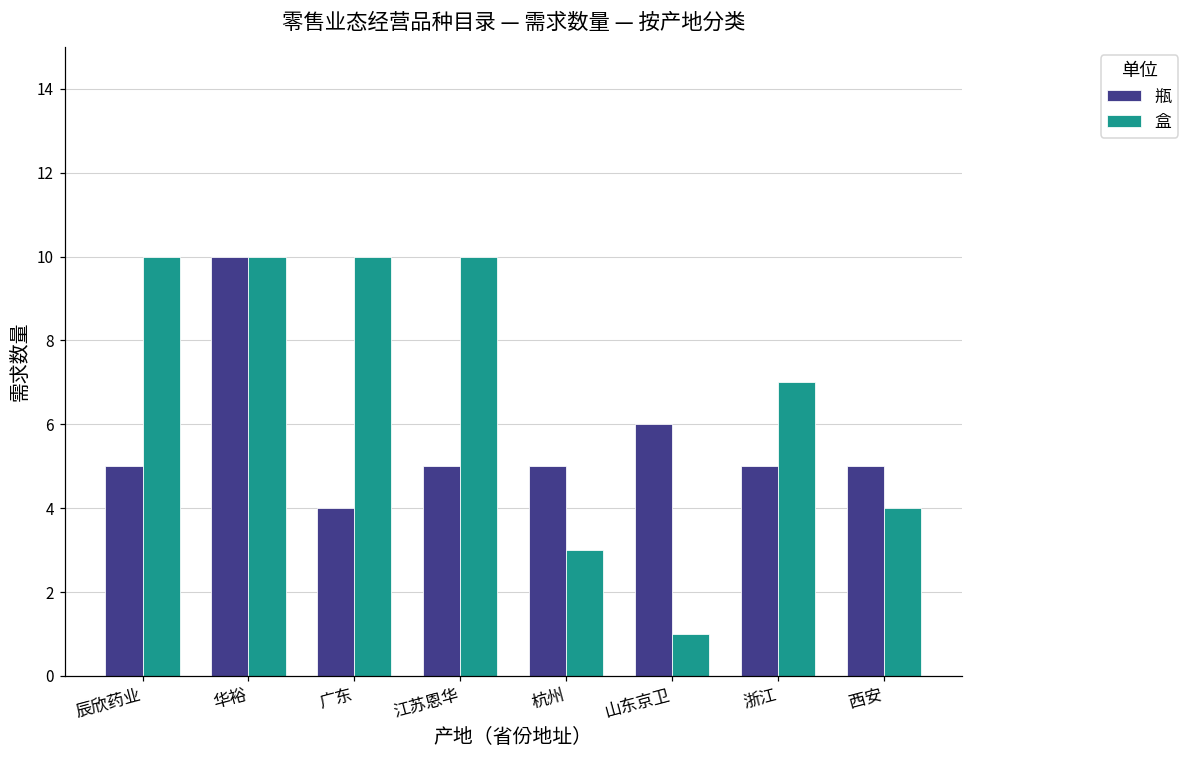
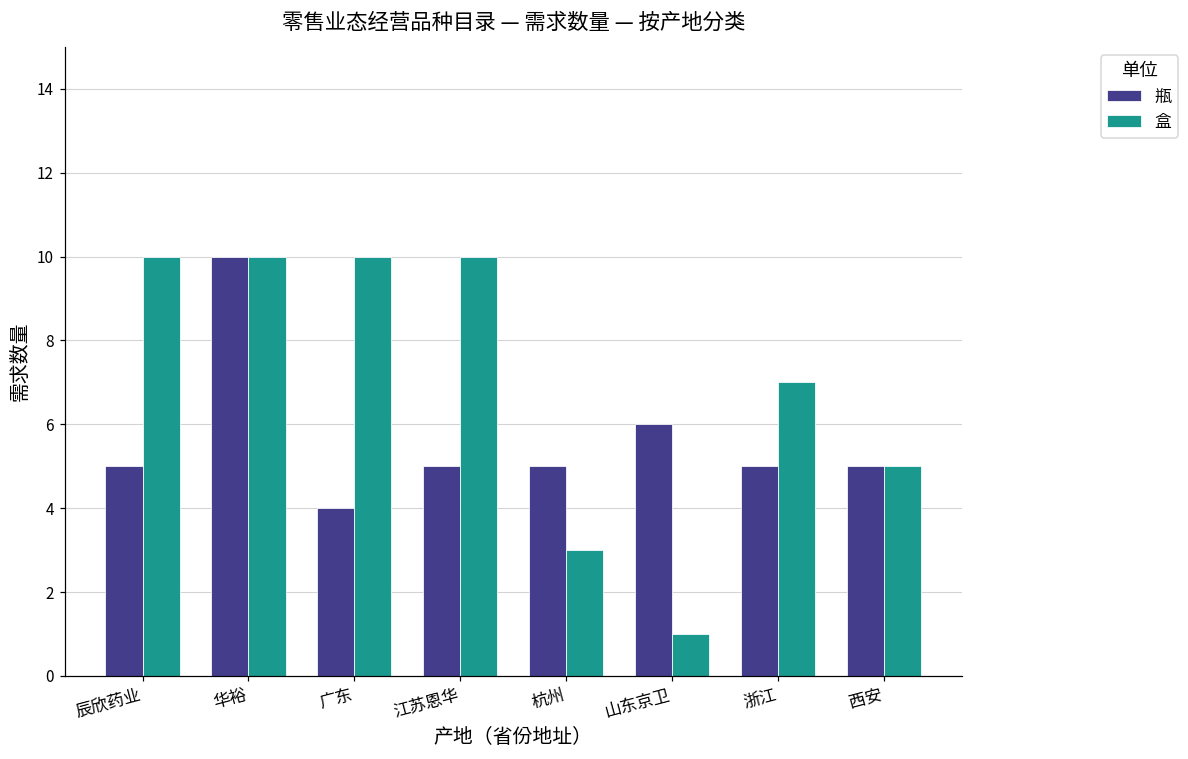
  {
    "瓶": {
      "辰欣药业": 5,
      "华裕": 10,
      "广东": 4,
      "江苏恩华": 5,
      "杭州": 5,
      "山东京卫": 6,
      "浙江": 5,
      "西安": 5
    },
    "盒": {
      "辰欣药业": 10,
      "华裕": 10,
      "广东": 10,
      "江苏恩华": 10,
      "杭州": 3,
      "山东京卫": 1,
      "浙江": 7,
-     "西安": 4
+     "西安": 5
    }
  }
